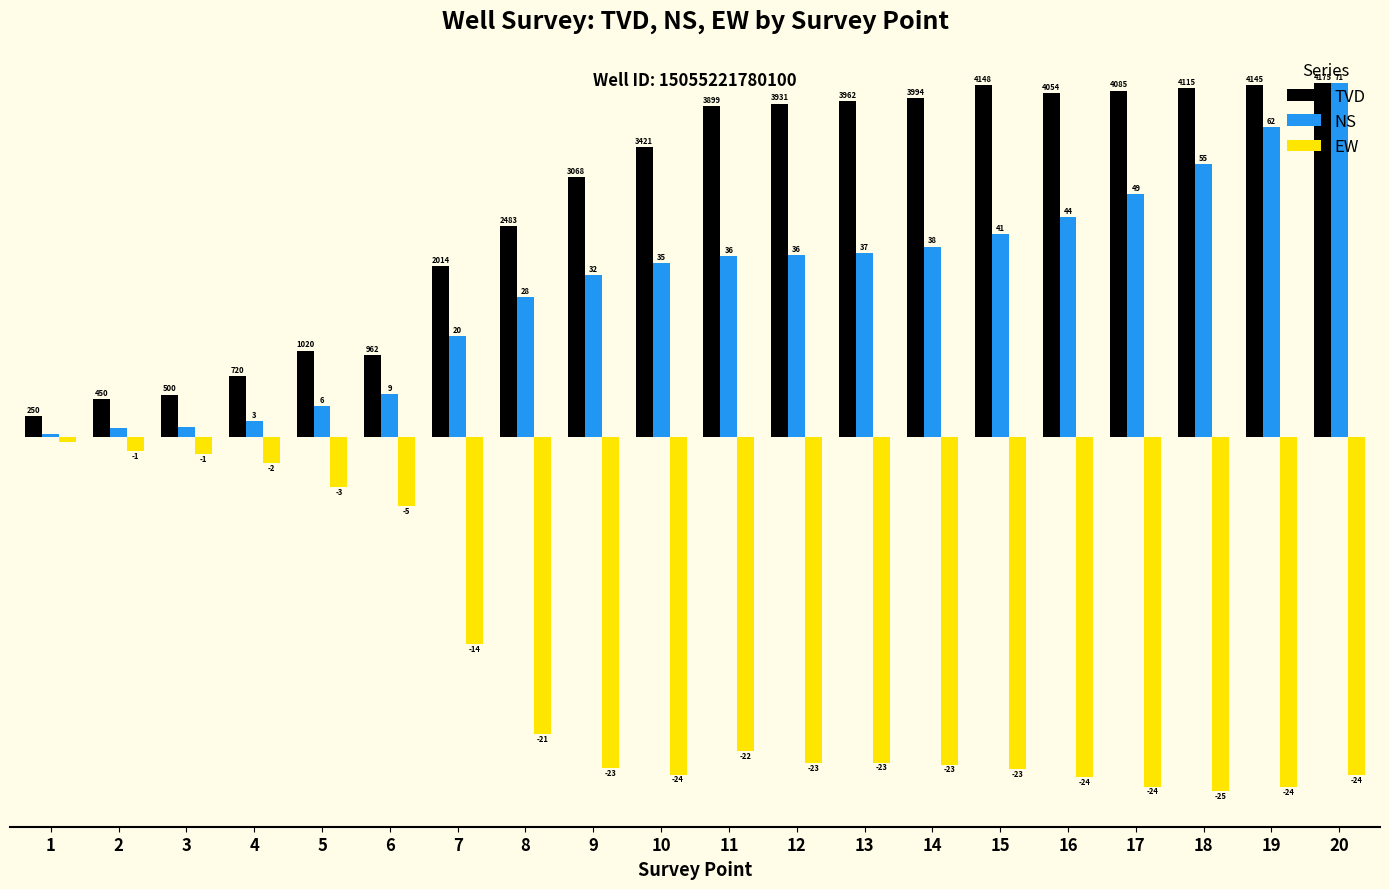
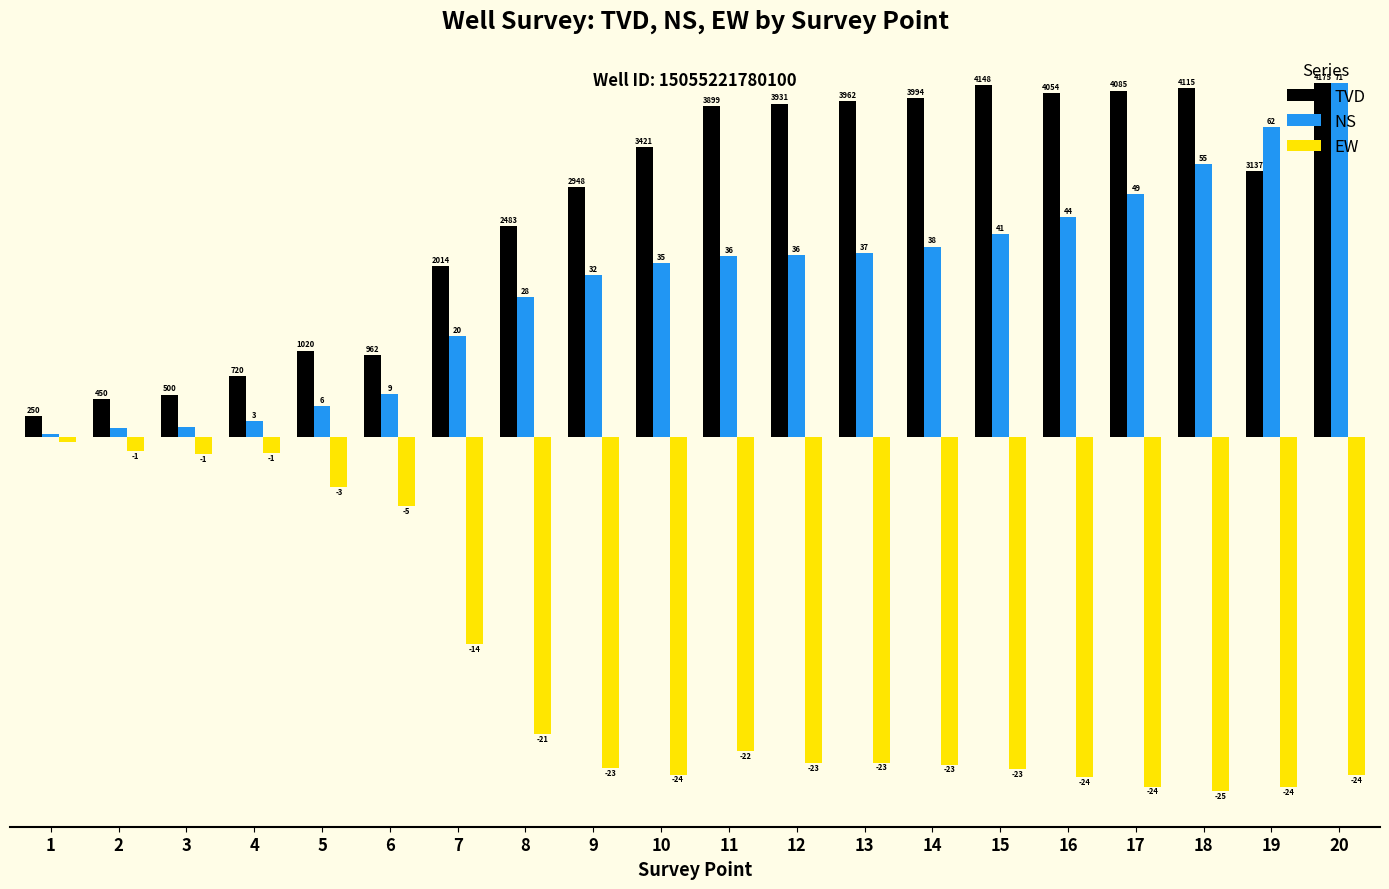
  {
    "TVD": {
-     "9": 3068,
-     "19": 4145
+     "9": 2948,
+     "19": 3137
    },
    "EW": {
-     "4": -2
+     "4": -1
    }
  }
